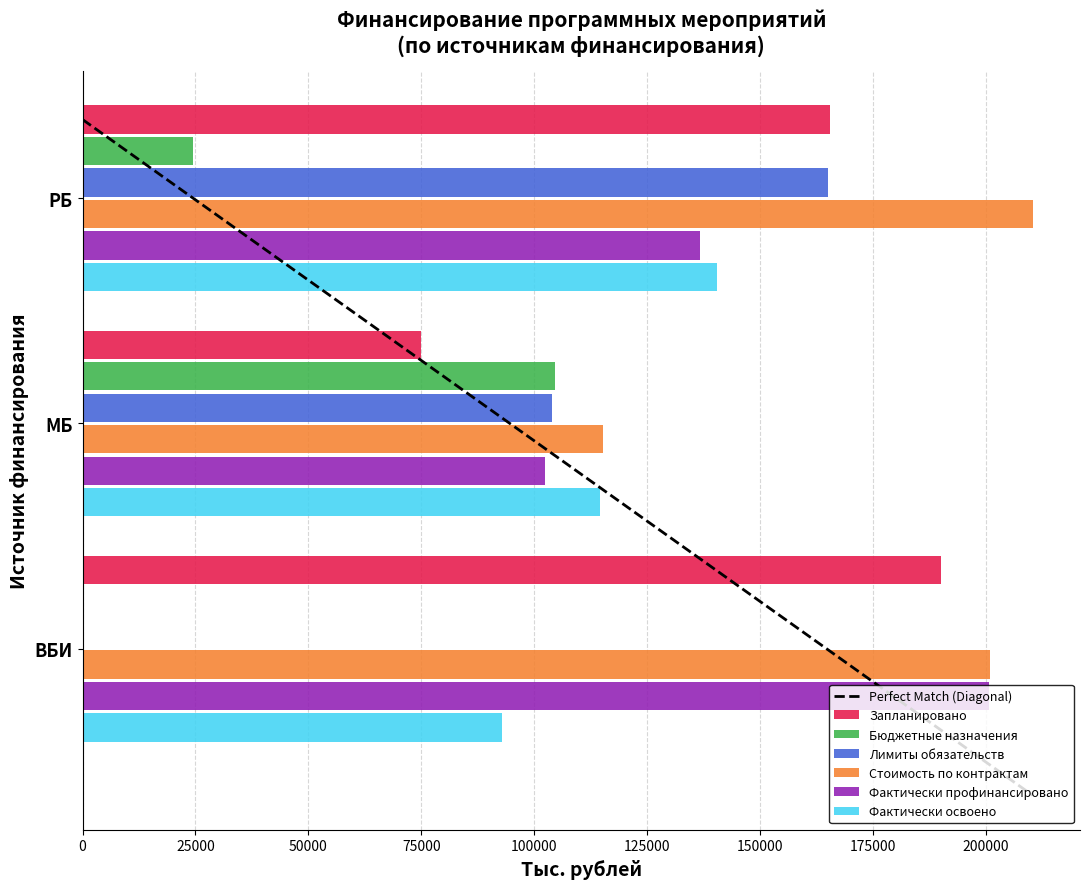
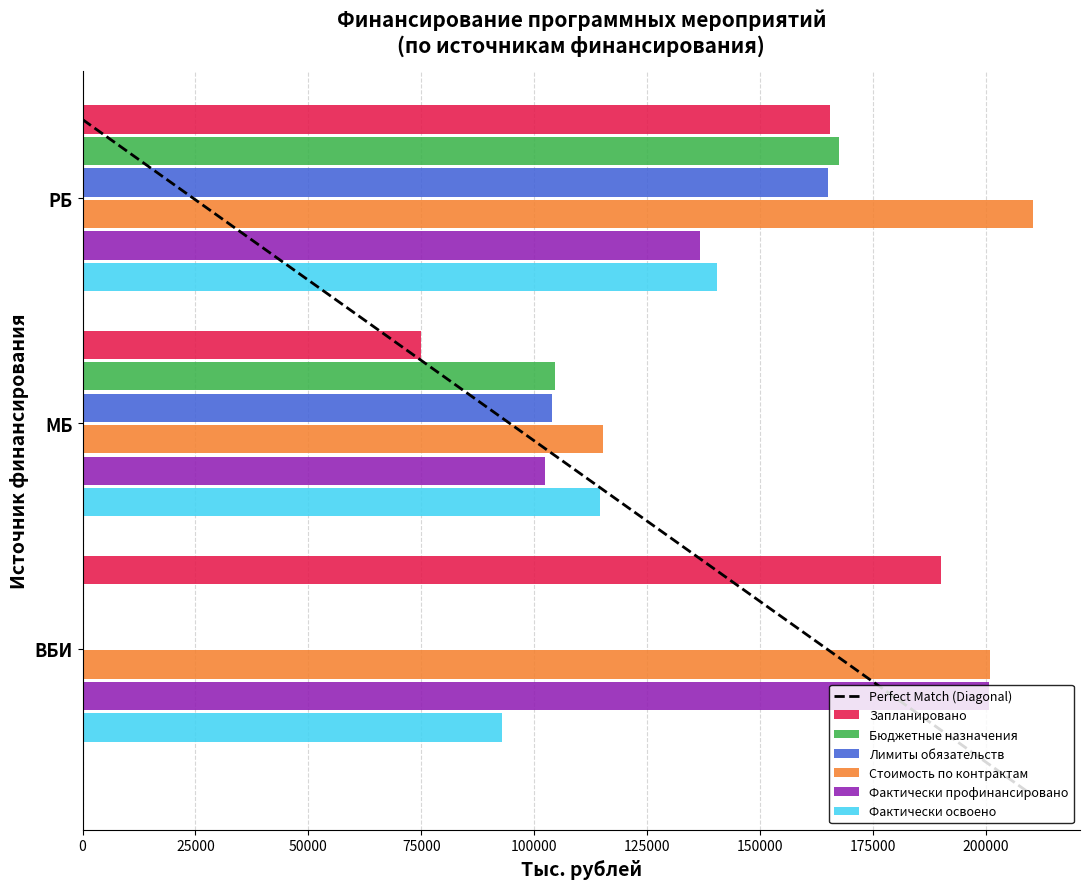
  {
    "Запланировано": {
      "РБ": 165000,
      "МБ": 75000,
      "ВБИ": 190000
    },
    "Бюджетные назначения": {
-     "РБ": 25000,
+     "РБ": 167000,
      "МБ": 105000
    },
    "Лимиты обязательств": {
      "РБ": 165000,
      "МБ": 104000
    },
    "Стоимость по контрактам": {
      "РБ": 210000,
      "МБ": 115000,
      "ВБИ": 201000
    },
    "Фактически профинансировано": {
      "РБ": 137000,
      "МБ": 102000
    },
    "Фактически освоено": {
      "РБ": 140000,
      "МБ": 115000,
      "ВБИ": 93000
    }
  }
